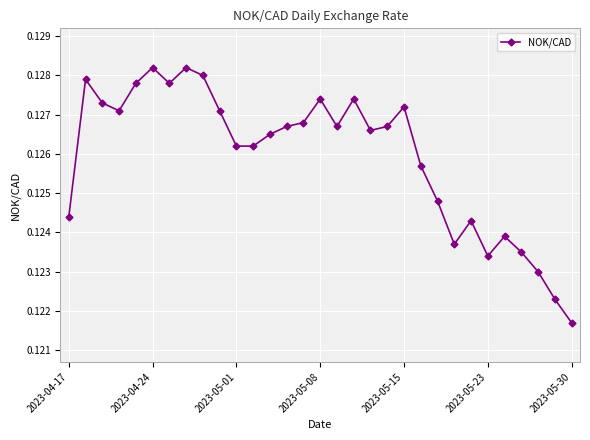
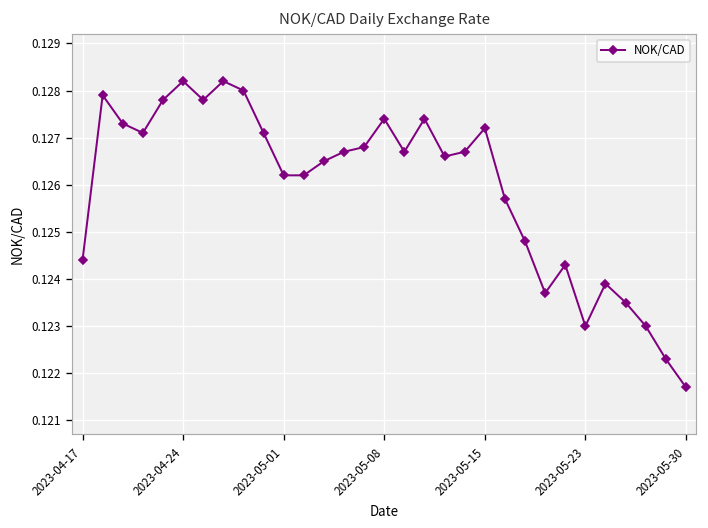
  {
    "2023-04-17": 0.1244,
    "2023-04-24": 0.1282,
    "2023-05-01": 0.1262,
    "2023-05-08": 0.1274,
    "2023-05-15": 0.1272,
-   "2023-05-23": 0.1234,
+   "2023-05-23": 0.1230,
    "2023-05-30": 0.1217
  }
